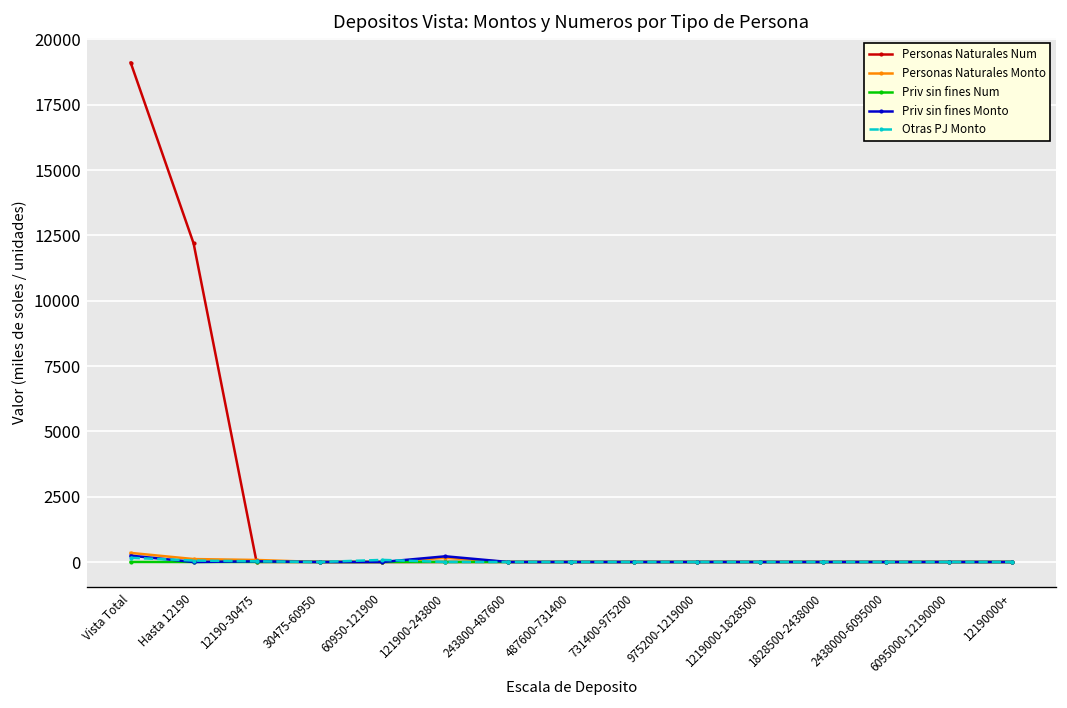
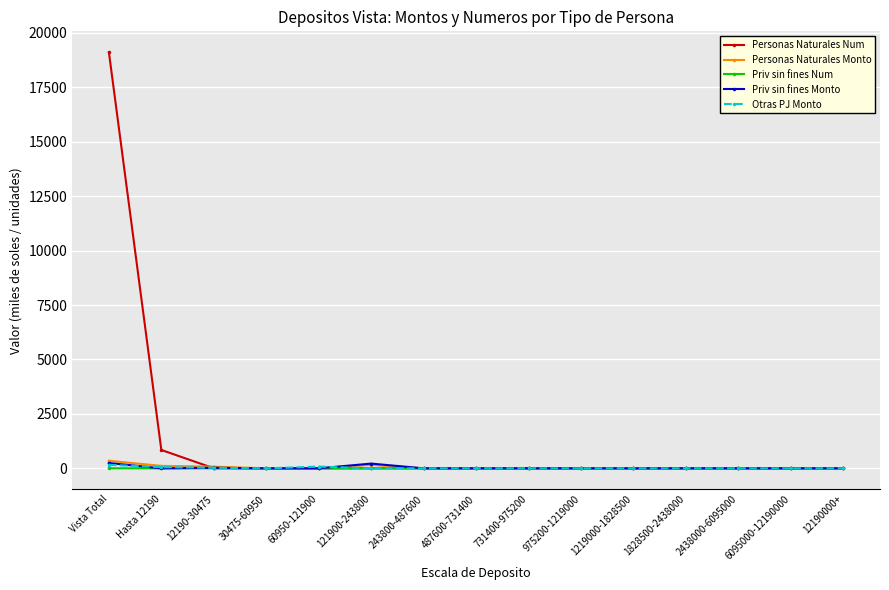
  {
    "Personas Naturales Num": {
      "Vista Total": 19100,
-     "Hasta 12190": 12200
+     "Hasta 12190": 800
    },
    "Priv sin fines Num": {
      "Vista Total": 0
    }
  }
